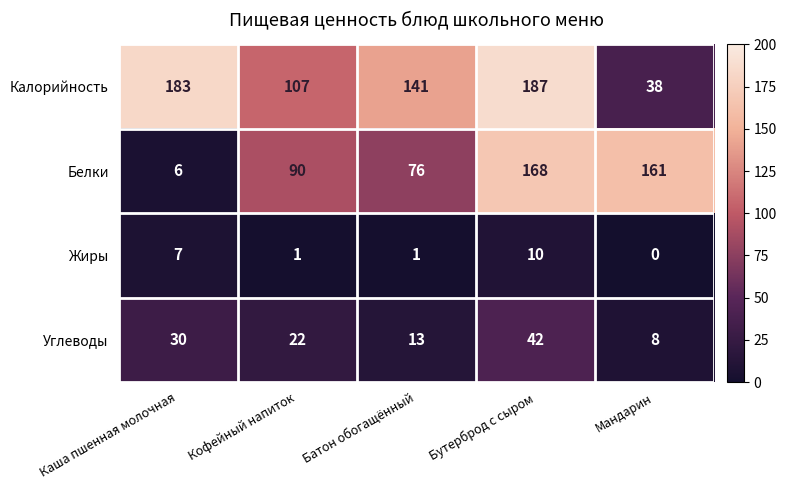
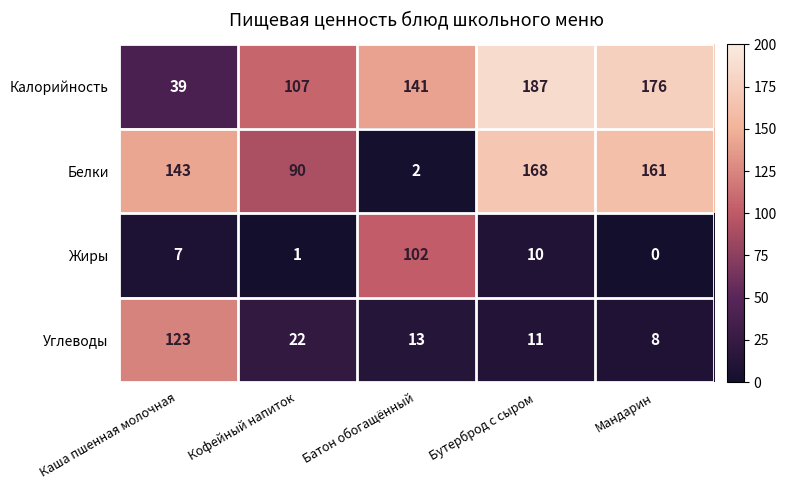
  {
    "Калорийность": {
-     "Каша пшенная молочная": 183,
+     "Каша пшенная молочная": 39,
      "Кофейный напиток": 107,
      "Батон обогащённый": 141,
      "Бутерброд с сыром": 187,
-     "Мандарин": 38
+     "Мандарин": 176
    },
    "Белки": {
-     "Каша пшенная молочная": 6,
+     "Каша пшенная молочная": 143,
      "Кофейный напиток": 90,
-     "Батон обогащённый": 76,
+     "Батон обогащённый": 2,
      "Бутерброд с сыром": 168,
      "Мандарин": 161
    },
    "Жиры": {
      "Каша пшенная молочная": 7,
      "Кофейный напиток": 1,
-     "Батон обогащённый": 1,
+     "Батон обогащённый": 102,
      "Бутерброд с сыром": 10,
      "Мандарин": 0
    },
    "Углеводы": {
-     "Каша пшенная молочная": 30,
+     "Каша пшенная молочная": 123,
      "Кофейный напиток": 22,
      "Батон обогащённый": 13,
-     "Бутерброд с сыром": 42,
+     "Бутерброд с сыром": 11,
      "Мандарин": 8
    }
  }
